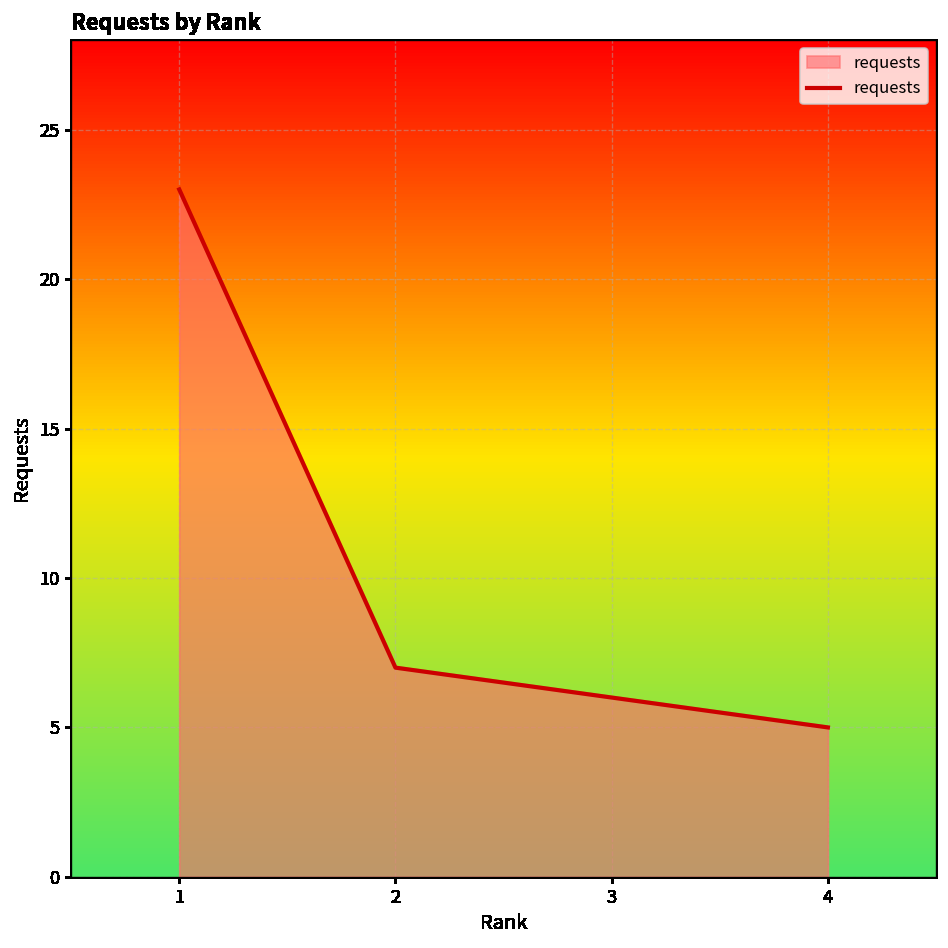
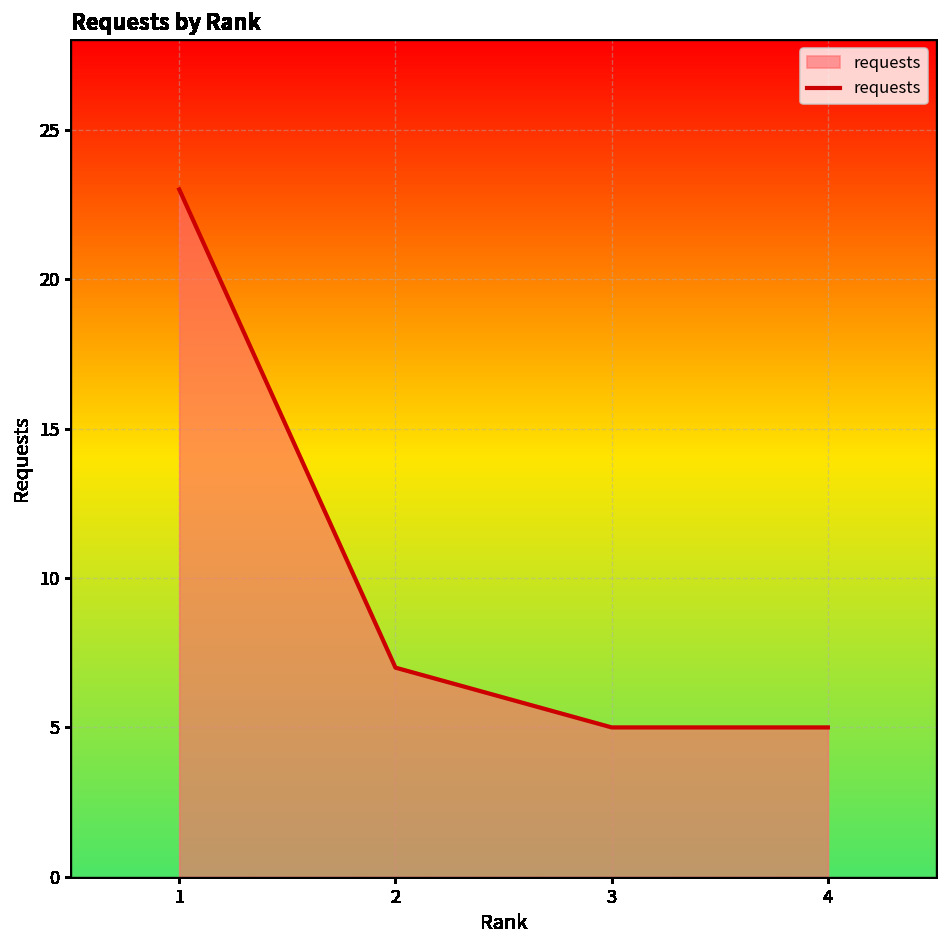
  {
    "1": 23,
    "2": 7,
-   "3": 6,
+   "3": 5,
    "4": 5
  }
